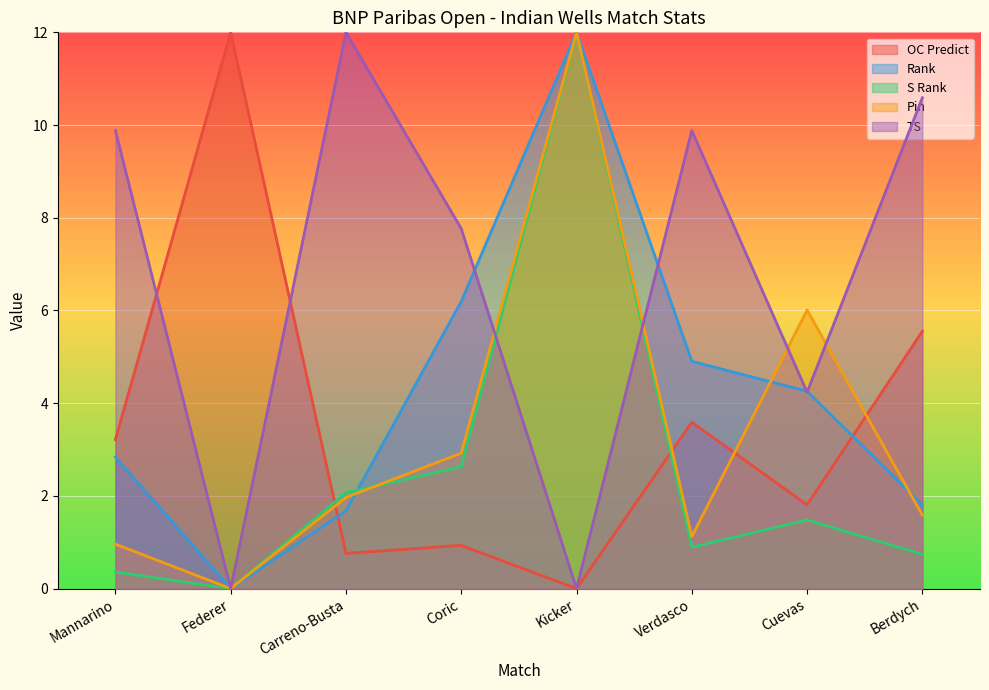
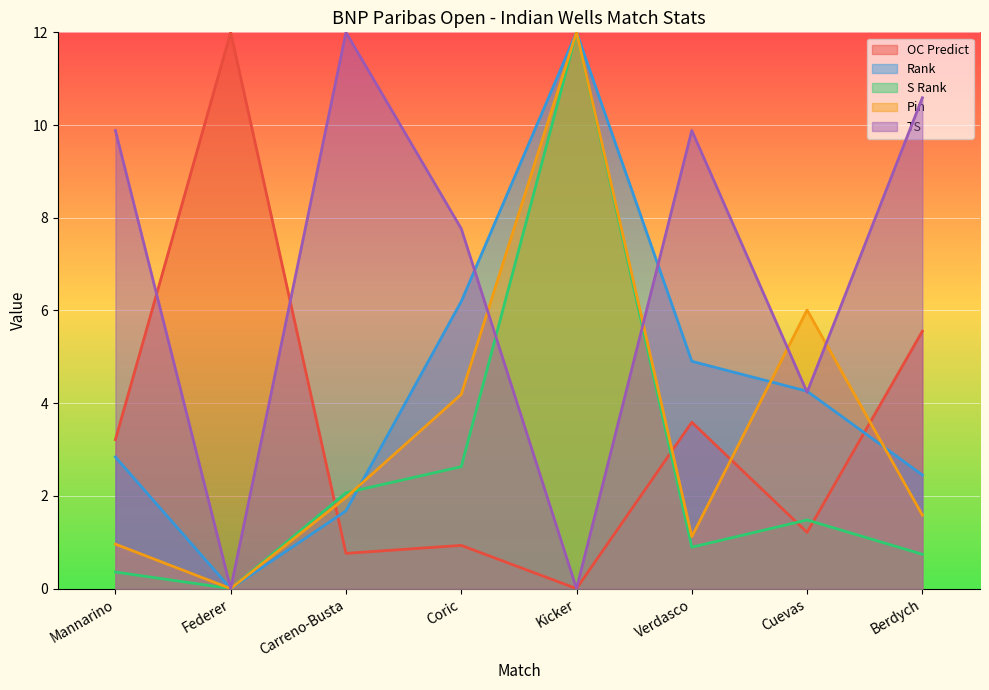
  {
    "OC Predict": {
      "Mannarino": 3.2,
      "Federer": 12.0,
      "Carreno-Busta": 0.8,
      "Coric": 0.9,
      "Verdasco": 3.6,
-     "Cuevas": 1.8,
+     "Cuevas": 1.2,
      "Berdych": 5.6
    },
    "Rank": {
      "Mannarino": 2.8,
      "Carreno-Busta": 1.7,
      "Coric": 6.2,
      "Verdasco": 4.9,
-     "Berdych": 1.8
+     "Berdych": 2.5
    },
    "S Rank": {
      "Mannarino": 0.4,
      "Carreno-Busta": 2.1,
      "Coric": 2.6,
      "Verdasco": 0.9,
      "Cuevas": 1.5,
      "Berdych": 0.7
    },
    "Pin": {
      "Mannarino": 1.0,
      "Carreno-Busta": 2.0,
-     "Coric": 2.9,
+     "Coric": 4.2,
      "Verdasco": 1.1,
      "Cuevas": 6.0,
      "Berdych": 1.6
    },
    "TS": {
      "Mannarino": 9.9,
      "Carreno-Busta": 12.0,
      "Coric": 7.8,
      "Verdasco": 9.9
    }
  }
